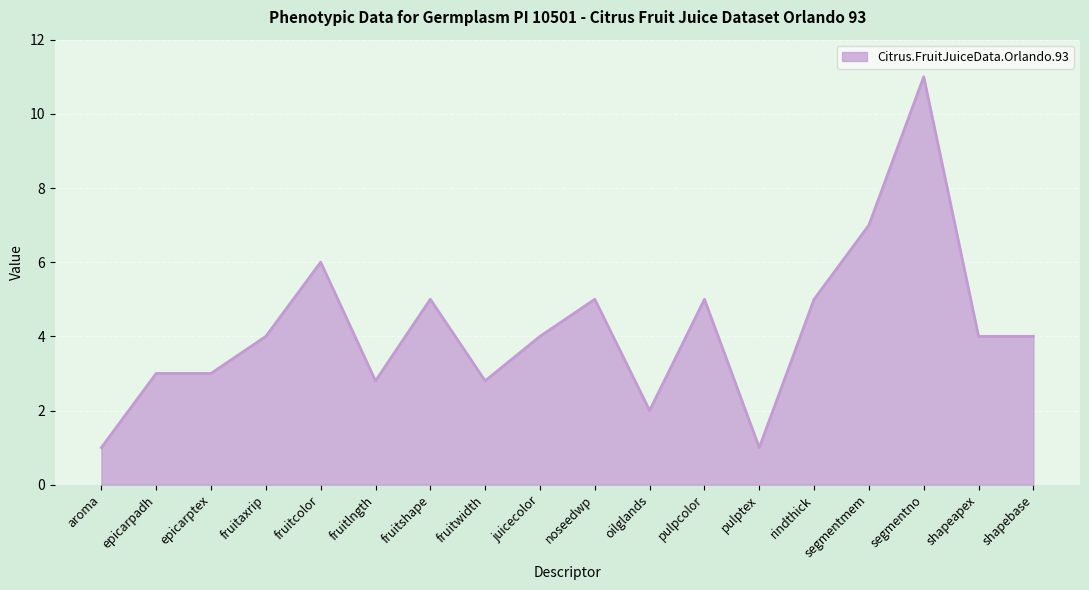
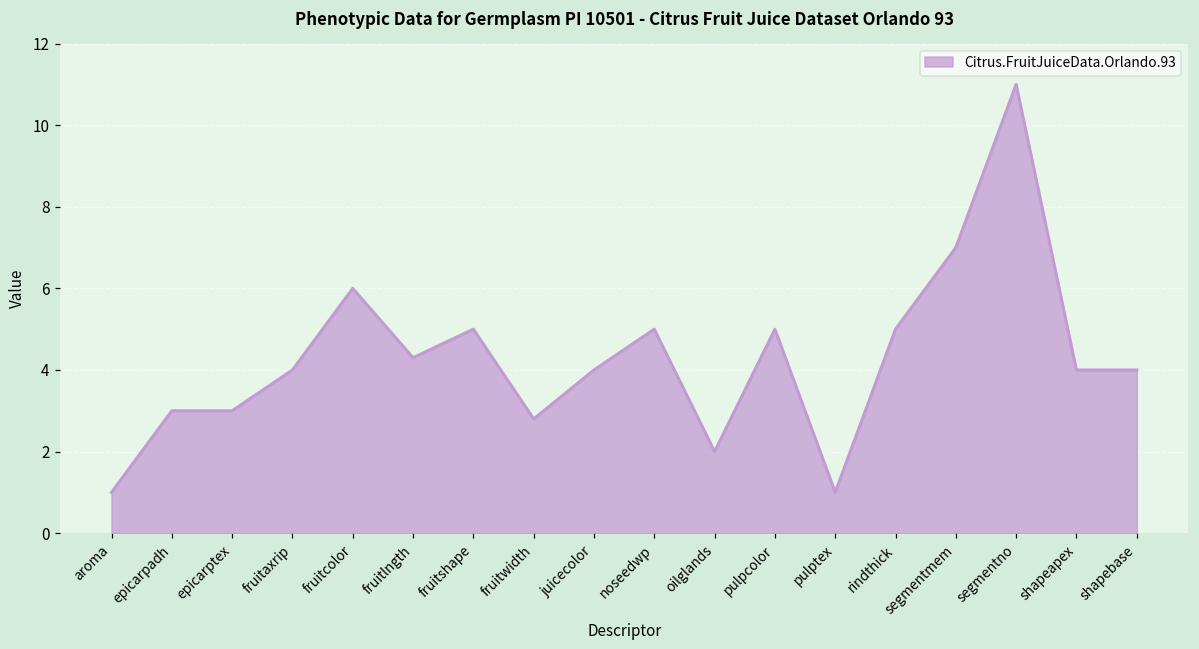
  {
    "aroma": 1.0,
    "epicarpadh": 3.0,
    "epicarptex": 3.0,
    "fruitaxrip": 4.0,
    "fruitcolor": 6.0,
-   "fruitlngth": 2.8,
+   "fruitlngth": 4.3,
    "fruitshape": 5.0,
    "fruitwidth": 2.8,
    "juicecolor": 4.0,
    "noseedwp": 5.0,
    "oilglands": 2.0,
    "pulpcolor": 5.0,
    "pulptex": 1.0,
    "rindthick": 5.0,
    "segmentmem": 7.0,
    "segmentno": 11.0,
    "shapeapex": 4.0,
    "shapebase": 4.0
  }
